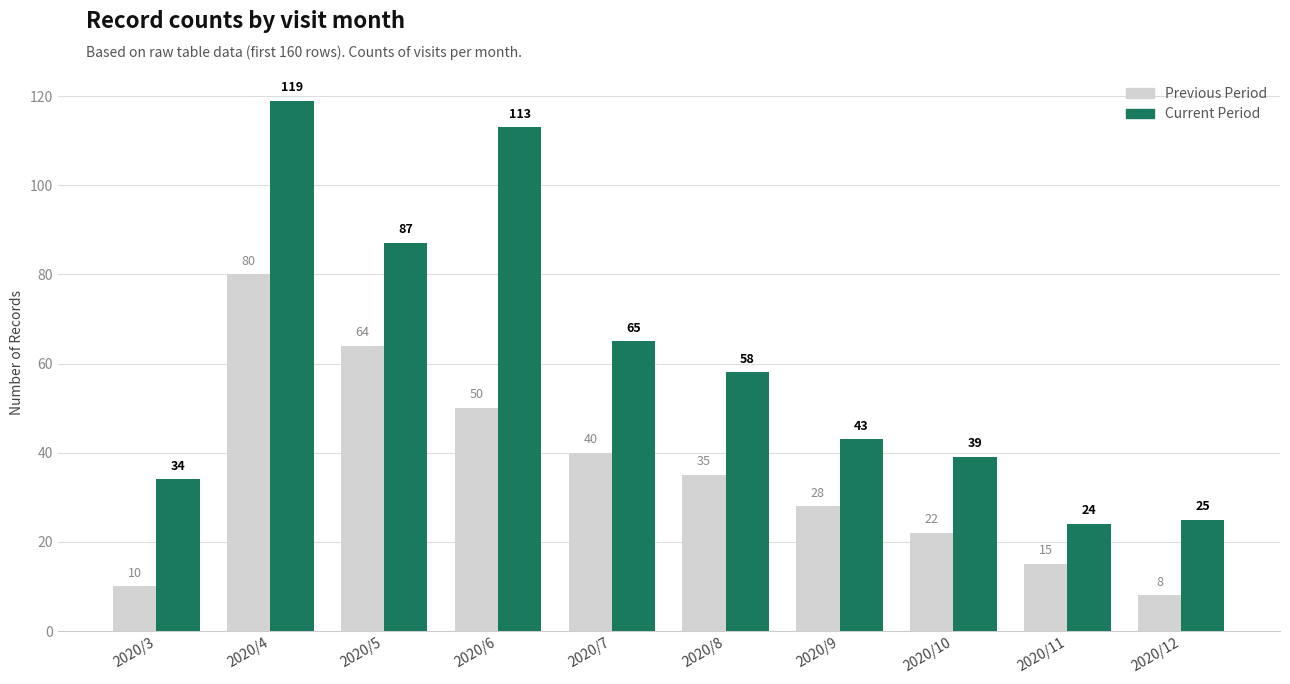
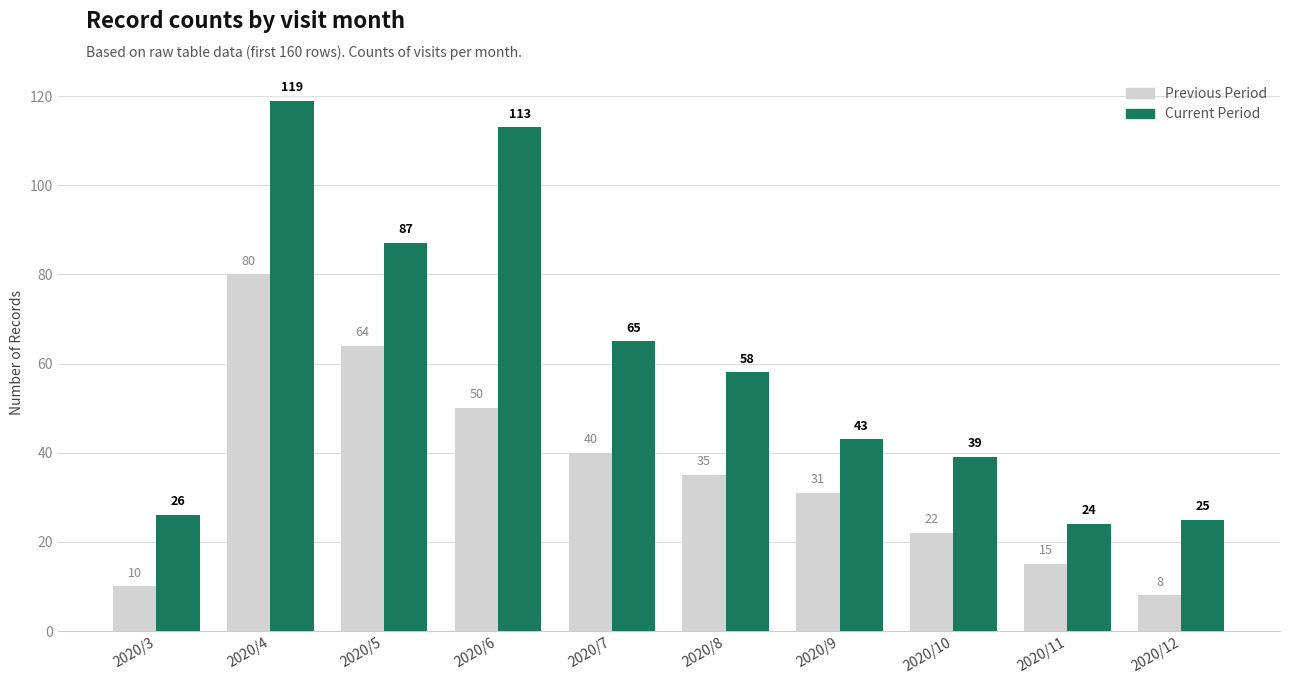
  {
    "Previous Period": {
      "2020/3": 10,
      "2020/4": 80,
      "2020/5": 64,
      "2020/6": 50,
      "2020/7": 40,
      "2020/8": 35,
-     "2020/9": 28,
+     "2020/9": 31,
      "2020/10": 22,
      "2020/11": 15,
      "2020/12": 8
    },
    "Current Period": {
-     "2020/3": 34,
+     "2020/3": 26,
      "2020/4": 119,
      "2020/5": 87,
      "2020/6": 113,
      "2020/7": 65,
      "2020/8": 58,
      "2020/9": 43,
      "2020/10": 39,
      "2020/11": 24,
      "2020/12": 25
    }
  }
